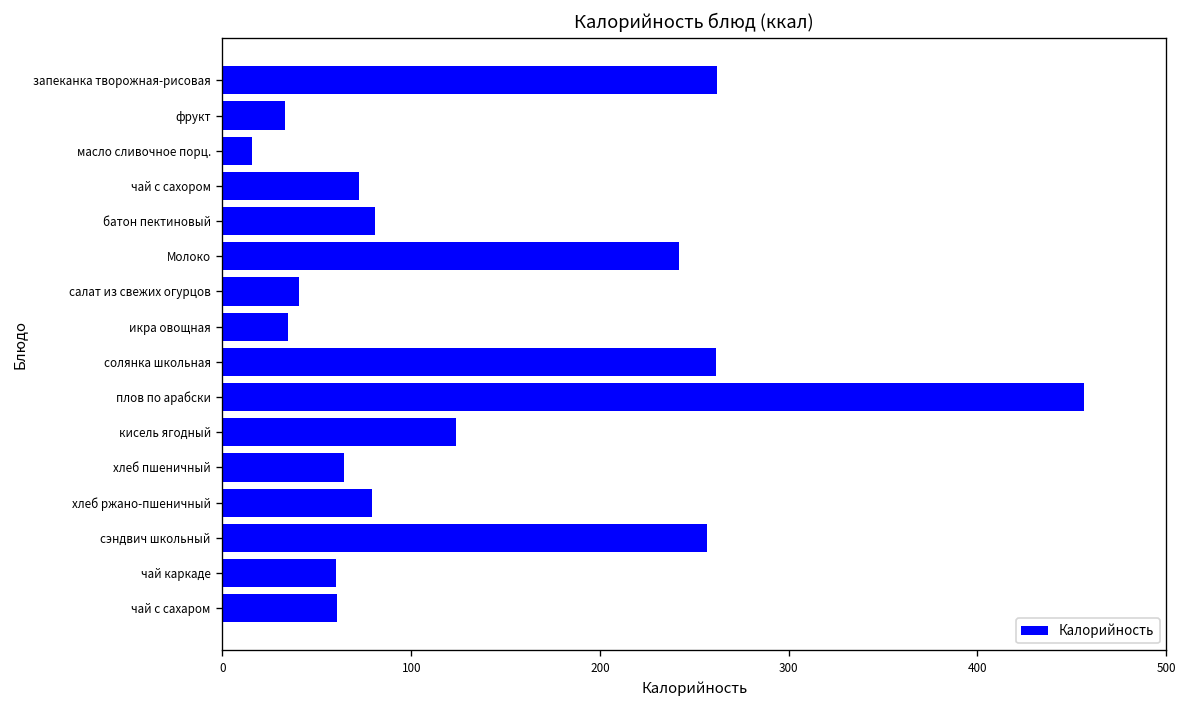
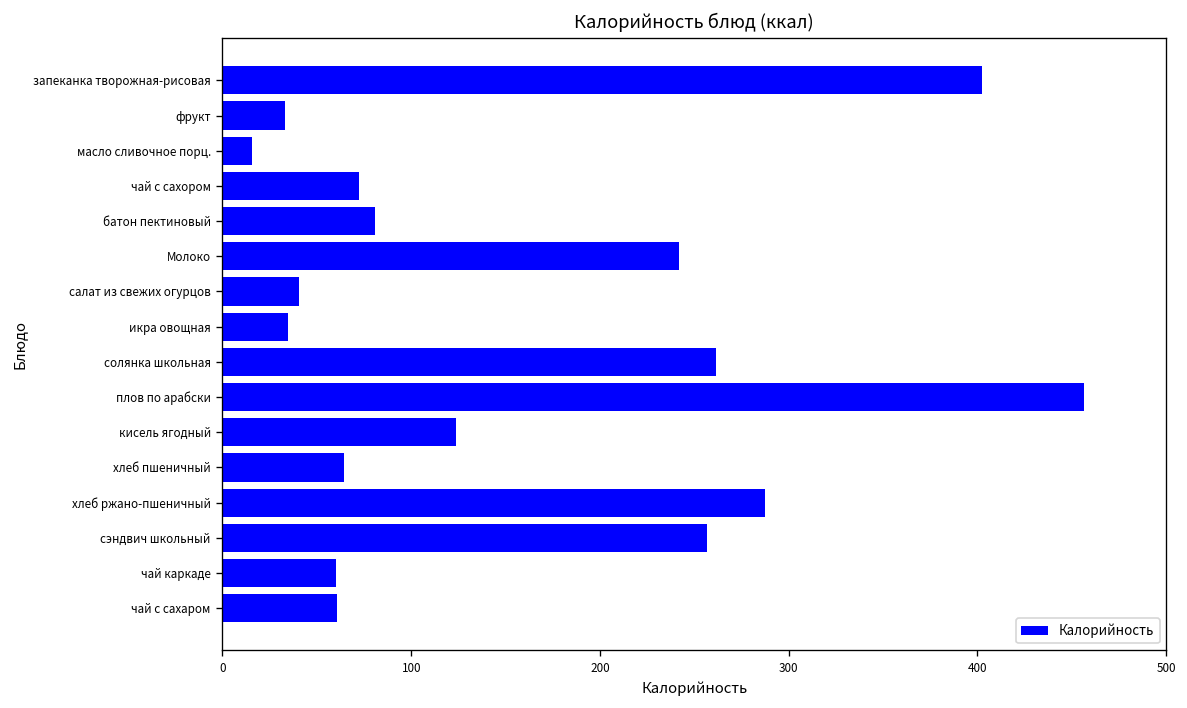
  {
-   "запеканка творожная-рисовая": 262,
+   "запеканка творожная-рисовая": 403,
    "фрукт": 33,
    "масло сливочное порц.": 16,
    "чай с сахором": 73,
    "батон пектиновый": 81,
    "Молоко": 242,
    "салат из свежих огурцов": 40,
    "икра овощная": 35,
    "солянка школьная": 262,
    "плов по арабски": 457,
    "кисель ягодный": 124,
    "хлеб пшеничный": 64,
-   "хлеб ржано-пшеничный": 79,
+   "хлеб ржано-пшеничный": 287,
    "сэндвич школьный": 257,
    "чай каркаде": 60,
    "чай с сахаром": 61
  }
